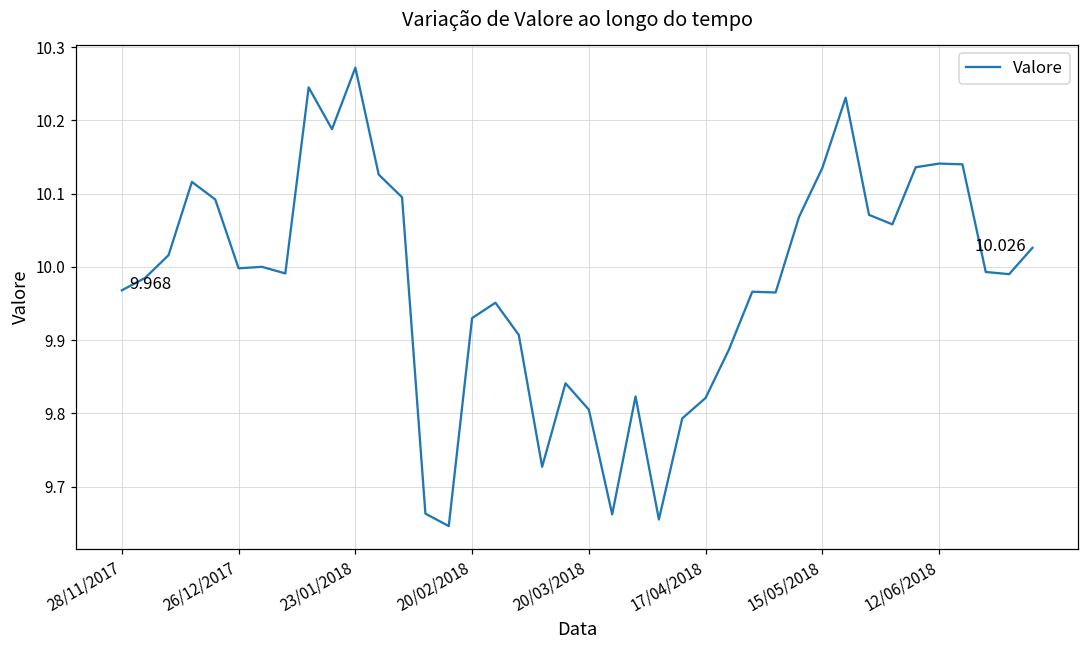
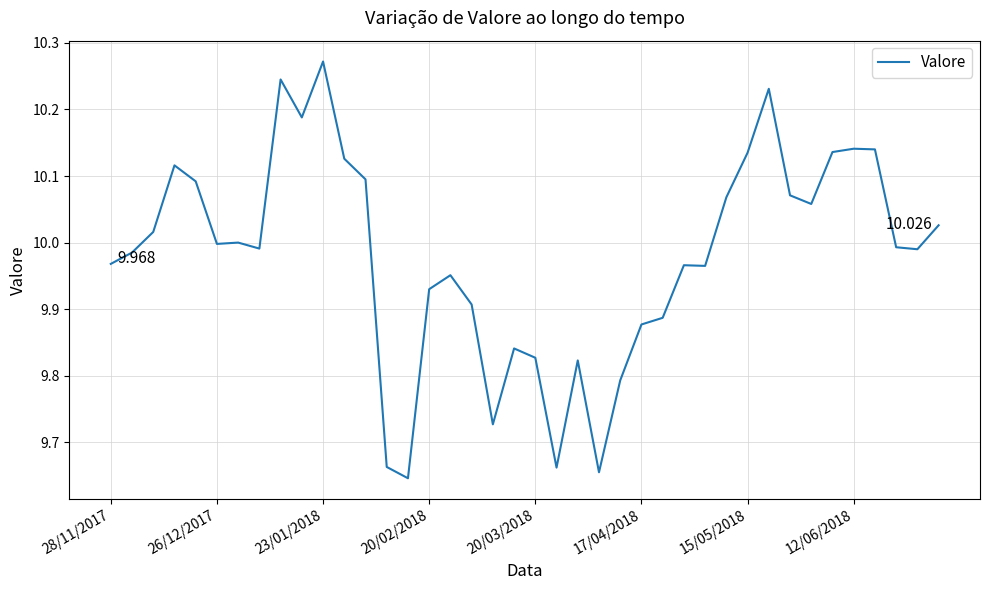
  {
    "26/12/2017": 10.00,
    "23/01/2018": 10.27,
    "20/02/2018": 9.93,
-   "20/03/2018": 9.81,
-   "17/04/2018": 9.82,
+   "20/03/2018": 9.83,
+   "17/04/2018": 9.88,
    "15/05/2018": 10.14,
    "12/06/2018": 10.14
  }
